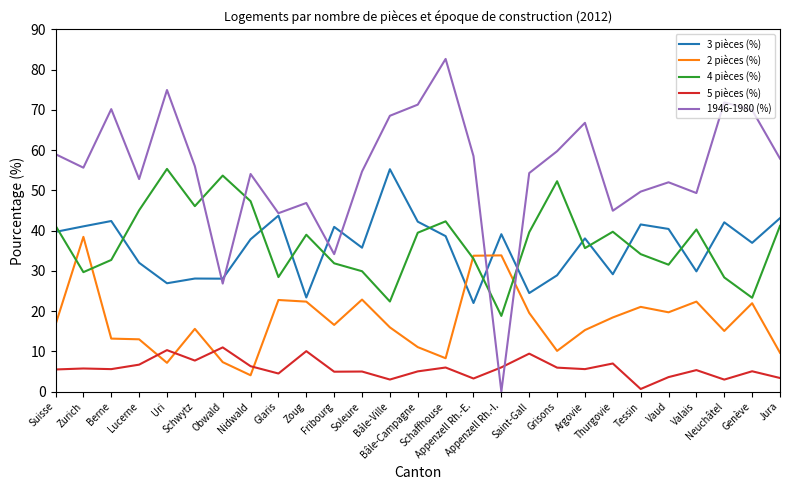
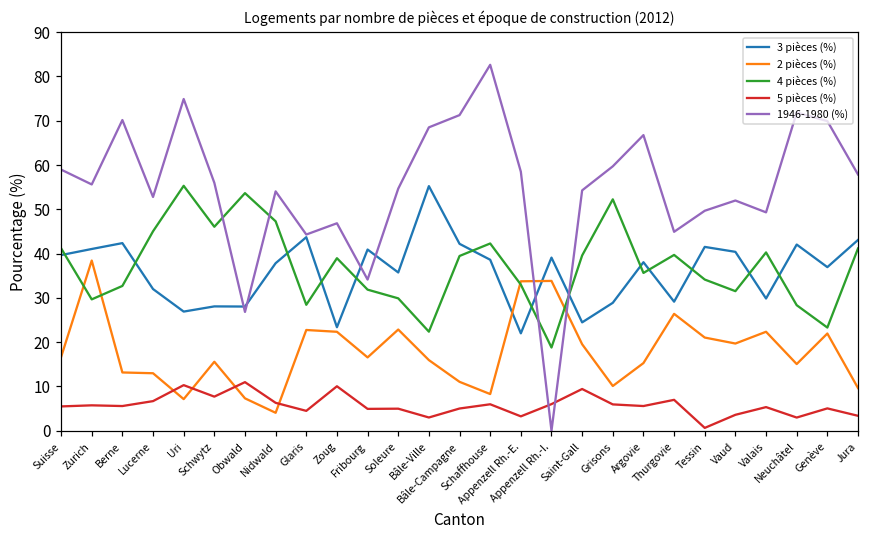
  {
    "3 pièces (%)": {
      "Suisse": 40,
      "Zurich": 41,
      "Berne": 42,
      "Lucerne": 32,
      "Uri": 27,
      "Schwytz": 28,
      "Obwald": 28,
      "Nidwald": 38,
      "Zoug": 23,
      "Fribourg": 41,
      "Soleure": 36,
      "Bâle-Ville": 55,
      "Bâle-Campagne": 42,
      "Schaffhouse": 39,
      "Appenzell Rh.-E.": 22,
      "Appenzell Rh.-I.": 39,
      "Saint-Gall": 24,
      "Grisons": 29,
      "Argovie": 38,
      "Thurgovie": 29,
      "Tessin": 42,
      "Vaud": 40,
      "Valais": 30,
      "Neuchâtel": 42,
      "Genève": 37,
      "Jura": 43
    },
    "2 pièces (%)": {
      "Suisse": 17,
      "Zurich": 38,
      "Berne": 13,
      "Lucerne": 13,
      "Uri": 7,
      "Schwytz": 16,
      "Obwald": 7,
      "Nidwald": 4,
      "Glaris": 23,
      "Zoug": 22,
      "Fribourg": 17,
      "Soleure": 23,
      "Bâle-Ville": 16,
      "Bâle-Campagne": 11,
      "Schaffhouse": 8,
      "Appenzell Rh.-E.": 34,
      "Appenzell Rh.-I.": 34,
      "Saint-Gall": 20,
      "Grisons": 10,
      "Argovie": 15,
-     "Thurgovie": 18,
+     "Thurgovie": 26,
      "Tessin": 21,
      "Vaud": 20,
      "Valais": 22,
      "Neuchâtel": 15,
      "Genève": 22,
      "Jura": 10
    },
    "4 pièces (%)": {
      "Suisse": 41,
      "Zurich": 30,
      "Berne": 33,
      "Lucerne": 45,
      "Uri": 55,
      "Schwytz": 46,
      "Obwald": 54,
      "Nidwald": 47,
      "Glaris": 28,
      "Zoug": 39,
      "Fribourg": 32,
      "Soleure": 30,
      "Bâle-Ville": 22,
      "Bâle-Campagne": 39,
      "Schaffhouse": 42,
      "Appenzell Rh.-E.": 33,
      "Appenzell Rh.-I.": 19,
      "Saint-Gall": 40,
      "Grisons": 52,
      "Argovie": 36,
      "Thurgovie": 40,
      "Tessin": 34,
      "Vaud": 32,
      "Valais": 40,
      "Neuchâtel": 28,
      "Genève": 23,
      "Jura": 41
    },
    "5 pièces (%)": {
      "Suisse": 5,
      "Zurich": 6,
      "Berne": 6,
      "Lucerne": 7,
      "Uri": 10,
      "Schwytz": 8,
      "Obwald": 11,
      "Nidwald": 6,
      "Glaris": 4,
      "Zoug": 10,
      "Fribourg": 5,
      "Soleure": 5,
      "Bâle-Ville": 3,
      "Bâle-Campagne": 5,
      "Schaffhouse": 6,
      "Appenzell Rh.-E.": 3,
      "Appenzell Rh.-I.": 6,
      "Saint-Gall": 9,
      "Grisons": 6,
      "Argovie": 6,
      "Thurgovie": 7,
      "Tessin": 1,
      "Vaud": 4,
      "Valais": 5,
      "Neuchâtel": 3,
      "Genève": 5,
      "Jura": 3
    },
    "1946-1980 (%)": {
      "Suisse": 59,
      "Zurich": 56,
      "Berne": 70,
      "Lucerne": 53,
      "Uri": 75,
      "Schwytz": 56,
      "Obwald": 27,
      "Nidwald": 54,
      "Zoug": 47,
      "Fribourg": 34,
      "Soleure": 55,
      "Bâle-Ville": 69,
      "Bâle-Campagne": 71,
      "Schaffhouse": 83,
      "Appenzell Rh.-E.": 59,
      "Appenzell Rh.-I.": 0,
      "Saint-Gall": 54,
      "Grisons": 60,
      "Argovie": 67,
      "Thurgovie": 45,
      "Tessin": 50,
      "Vaud": 52,
      "Valais": 49,
      "Jura": 58
    }
  }
